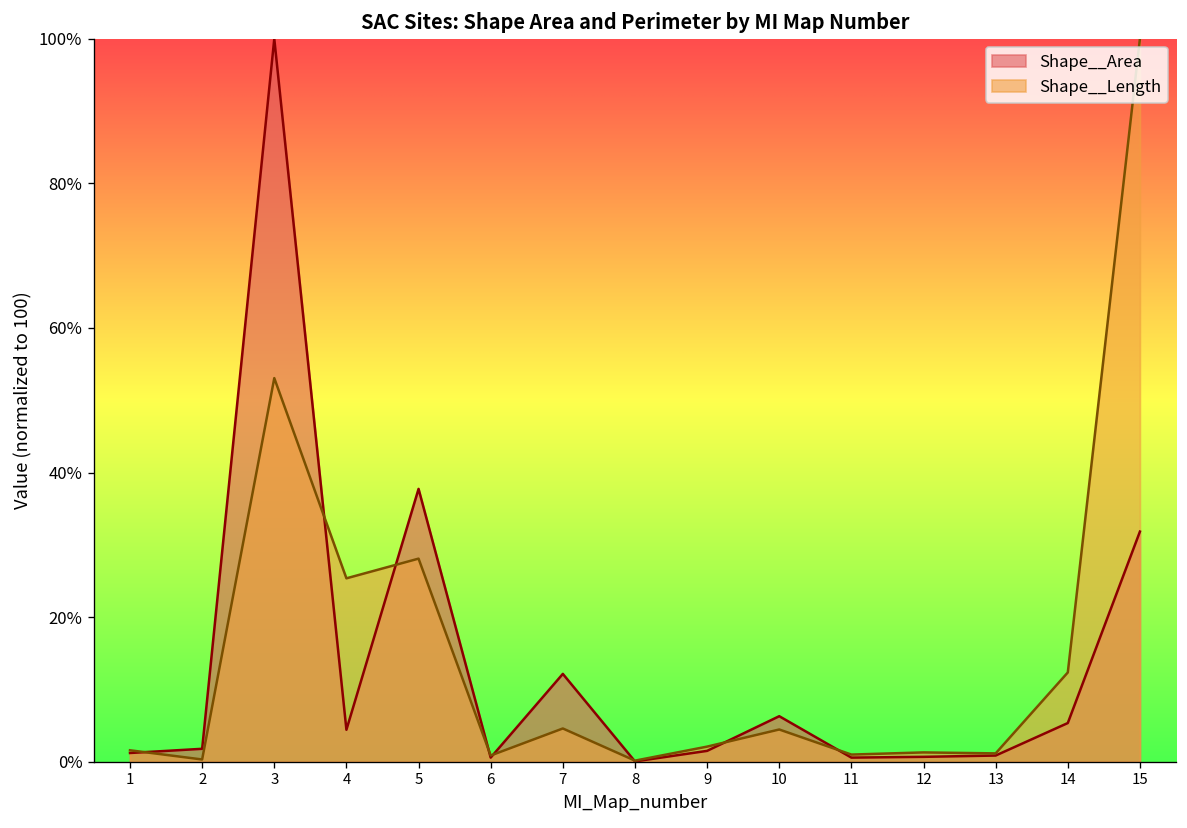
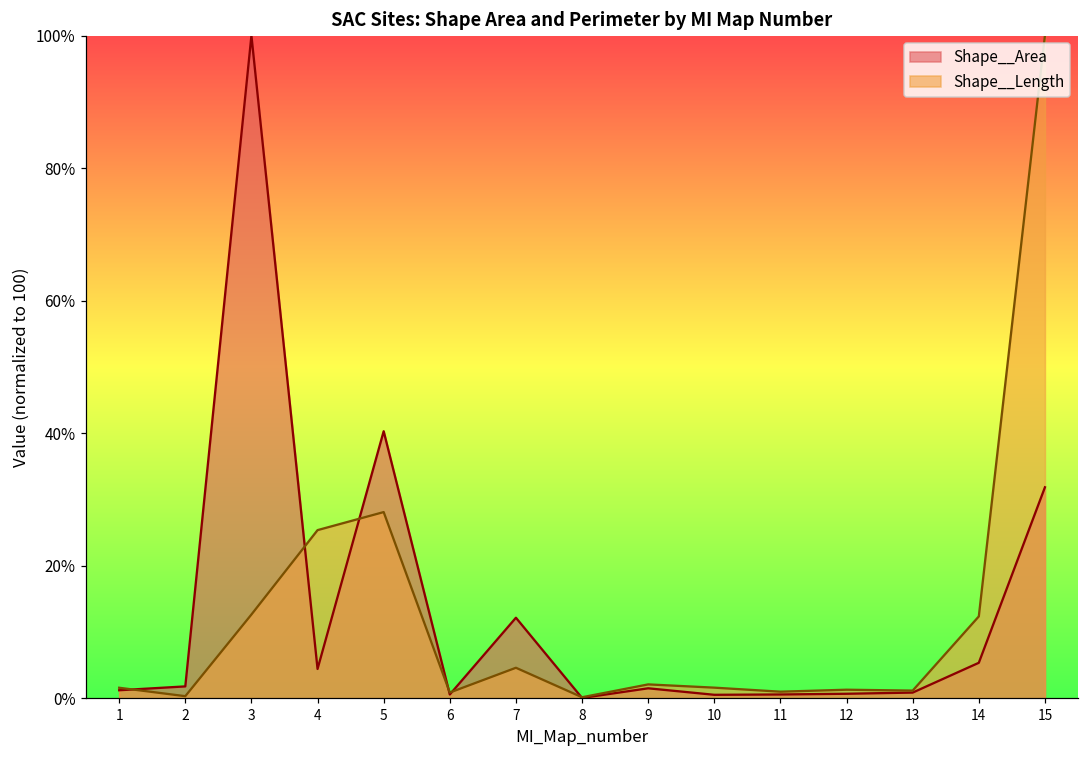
  {
    "Shape__Area": {
      "2": "2%",
      "3": "100%",
      "4": "4%",
-     "5": "38%",
+     "5": "40%",
      "7": "12%",
      "9": "1%",
-     "10": "6%",
+     "10": "1%",
      "12": "1%",
      "14": "5%",
      "15": "32%"
    },
    "Shape__Length": {
      "2": "0%",
-     "3": "53%",
+     "3": "13%",
      "4": "25%",
      "5": "28%",
      "7": "5%",
      "9": "2%",
-     "10": "4%",
+     "10": "2%",
      "12": "1%",
      "14": "12%",
      "15": "100%"
    }
  }
